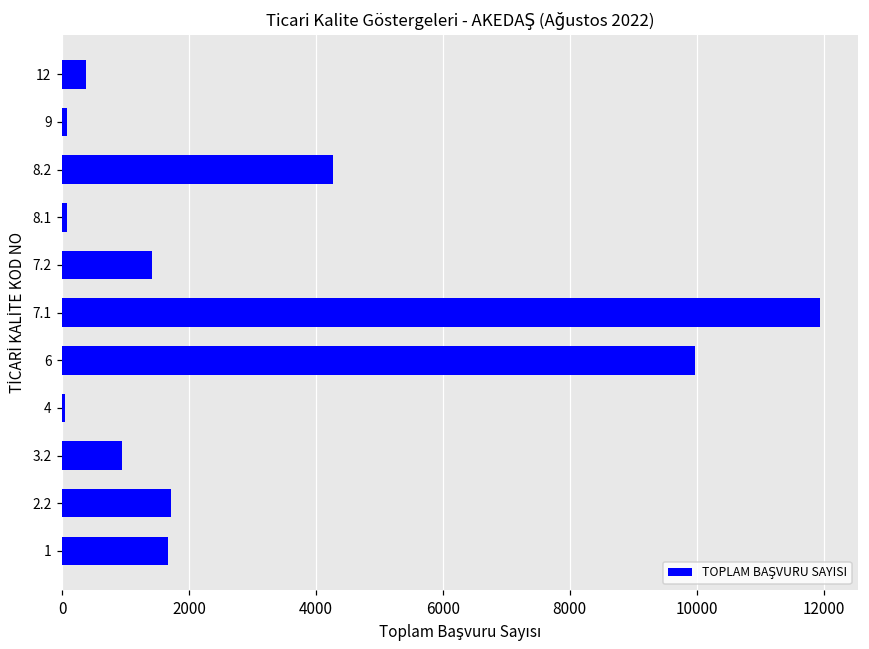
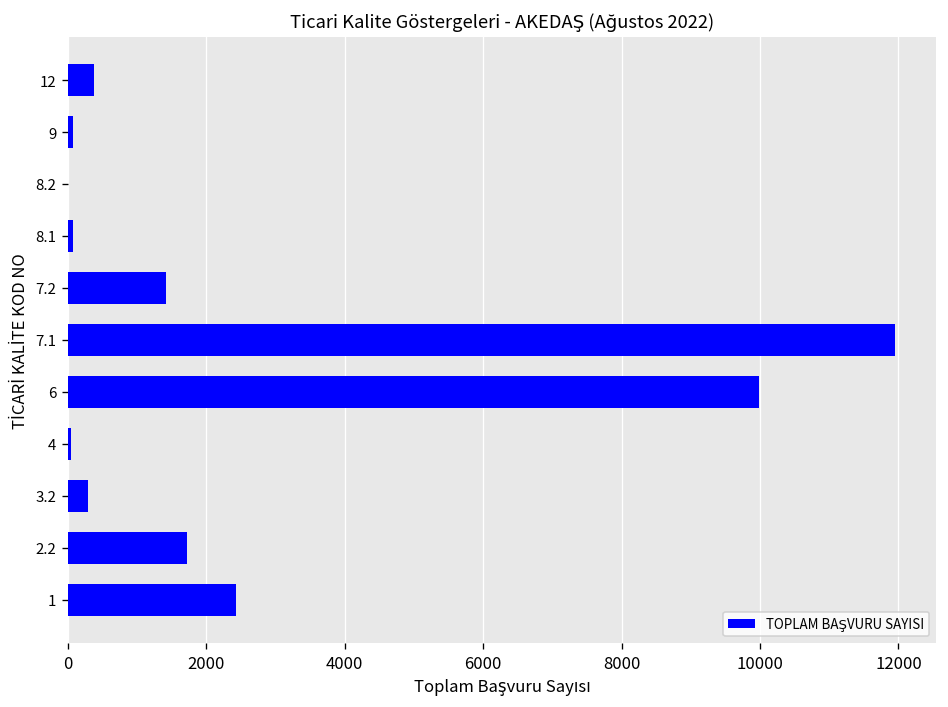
  {
    "12": 400,
    "9": 100,
-   "8.2": 4300,
+   "8.2": 0,
    "8.1": 100,
    "7.2": 1400,
    "7.1": 11900,
    "6": 10000,
-   "3.2": 900,
+   "3.2": 300,
    "2.2": 1700,
-   "1": 1700
+   "1": 2400
  }
